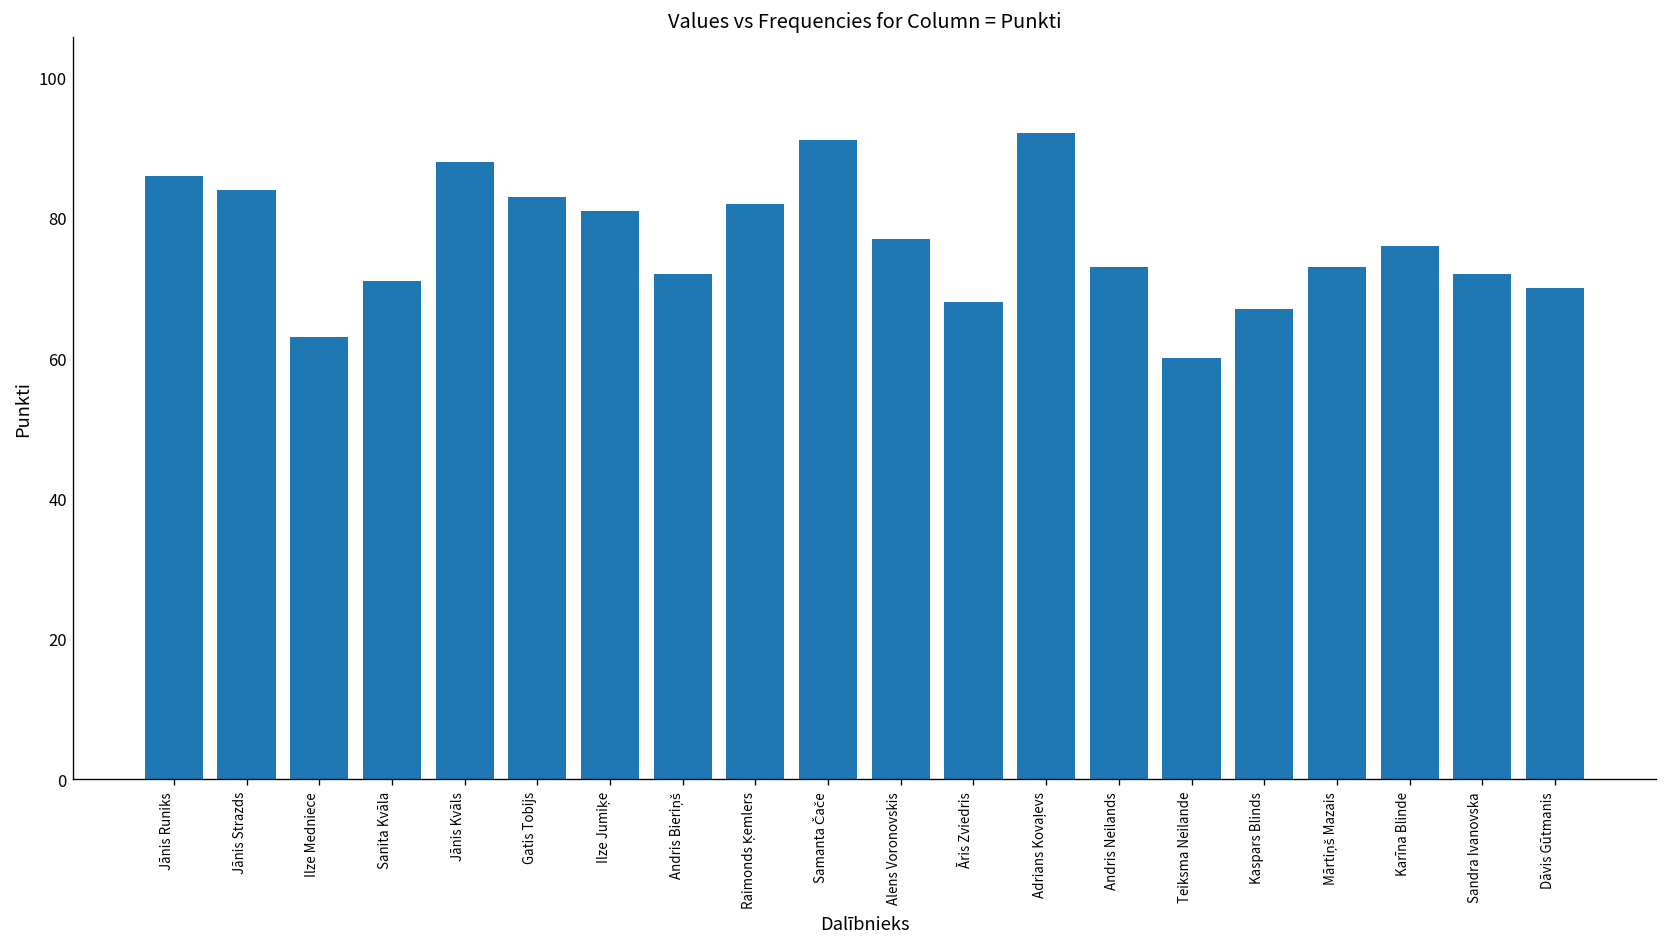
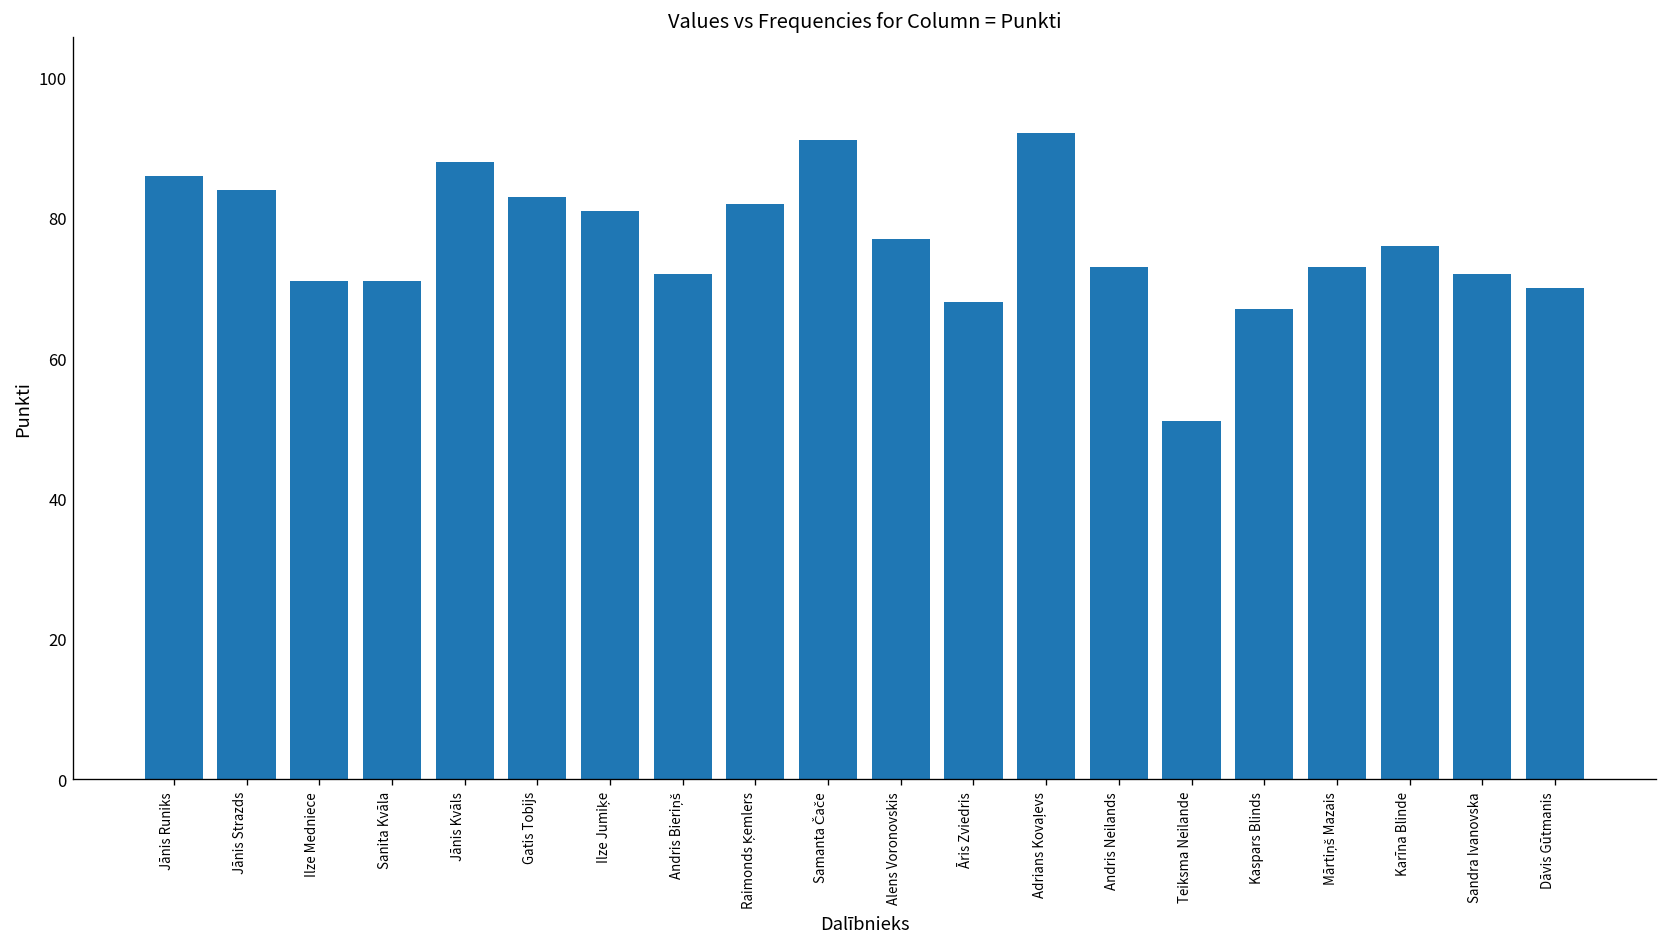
  {
    "Jānis Runiks": 86,
    "Jānis Strazds": 84,
-   "Ilze Medniece": 63,
+   "Ilze Medniece": 71,
    "Sanita Kvāla": 71,
    "Jānis Kvāls": 88,
    "Gatis Tobijs": 83,
    "Ilze Jumiķe": 81,
    "Andris Bieriņš": 72,
    "Raimonds Ķemlers": 82,
    "Samanta Čače": 91,
    "Alens Voronovskis": 77,
    "Āris Zviedris": 68,
    "Adrians Kovaļevs": 92,
    "Andris Neilands": 73,
-   "Teiksma Neilande": 60,
+   "Teiksma Neilande": 51,
    "Kaspars Blinds": 67,
    "Mārtiņš Mazais": 73,
    "Karīna Blinde": 76,
    "Sandra Ivanovska": 72,
    "Dāvis Gūtmanis": 70
  }
